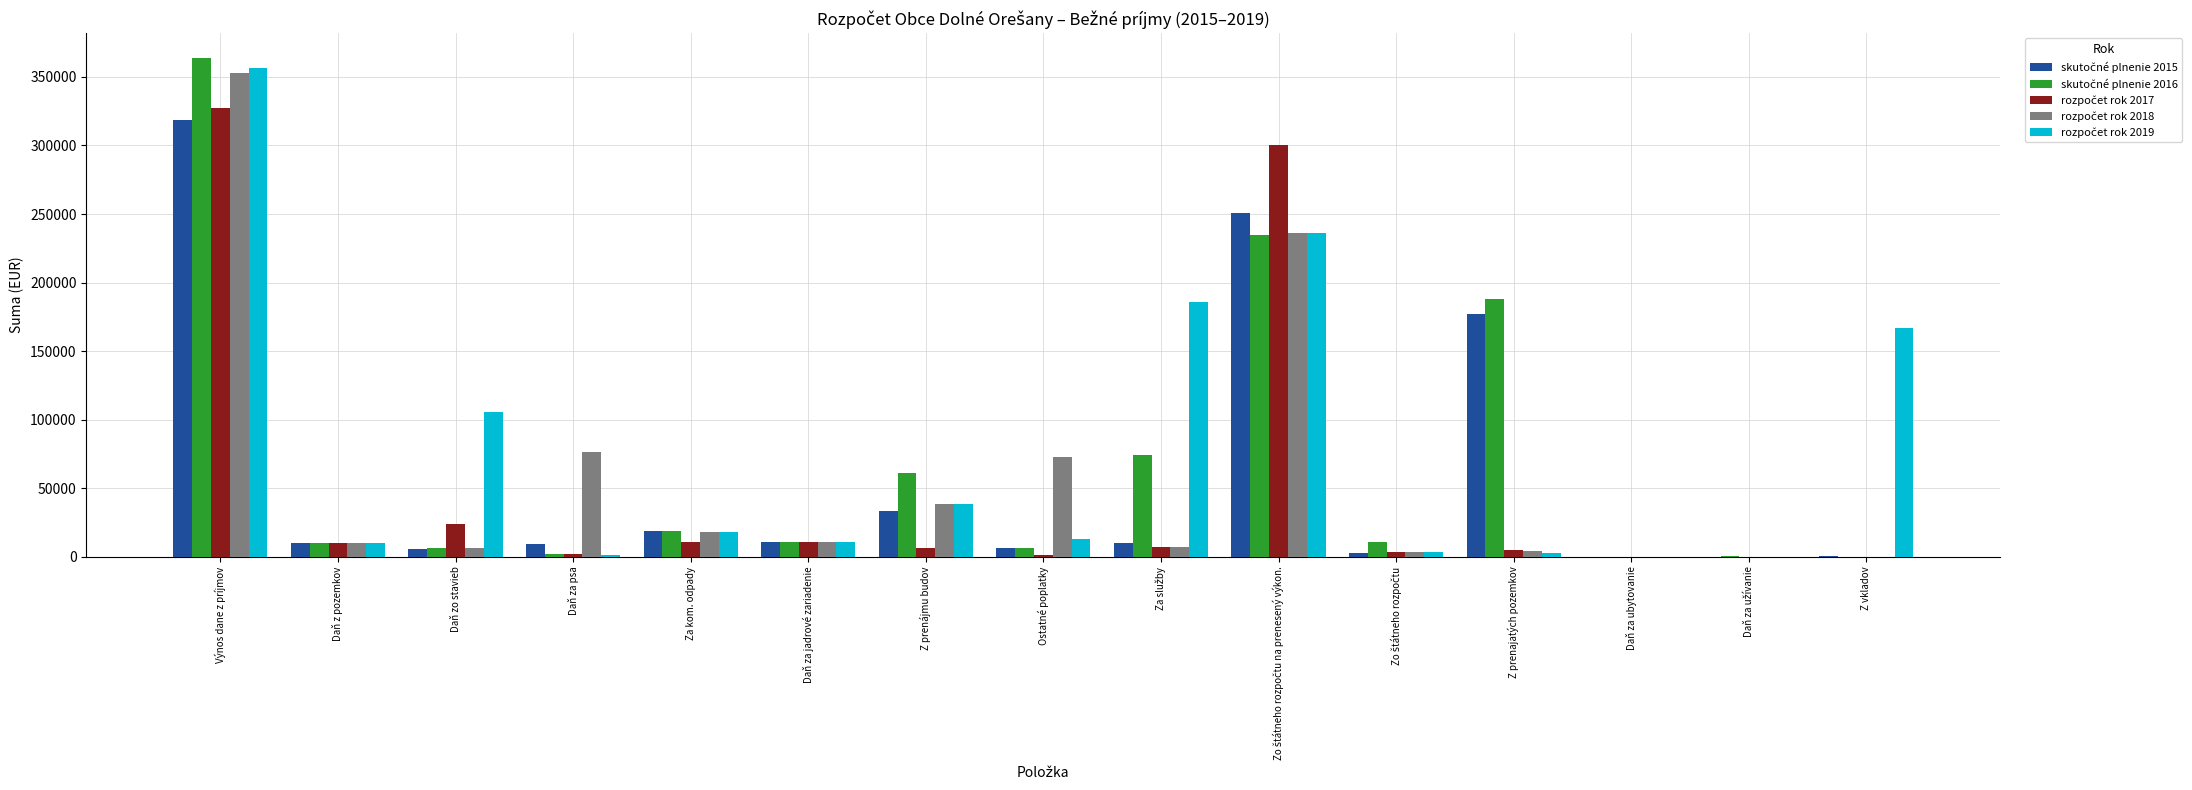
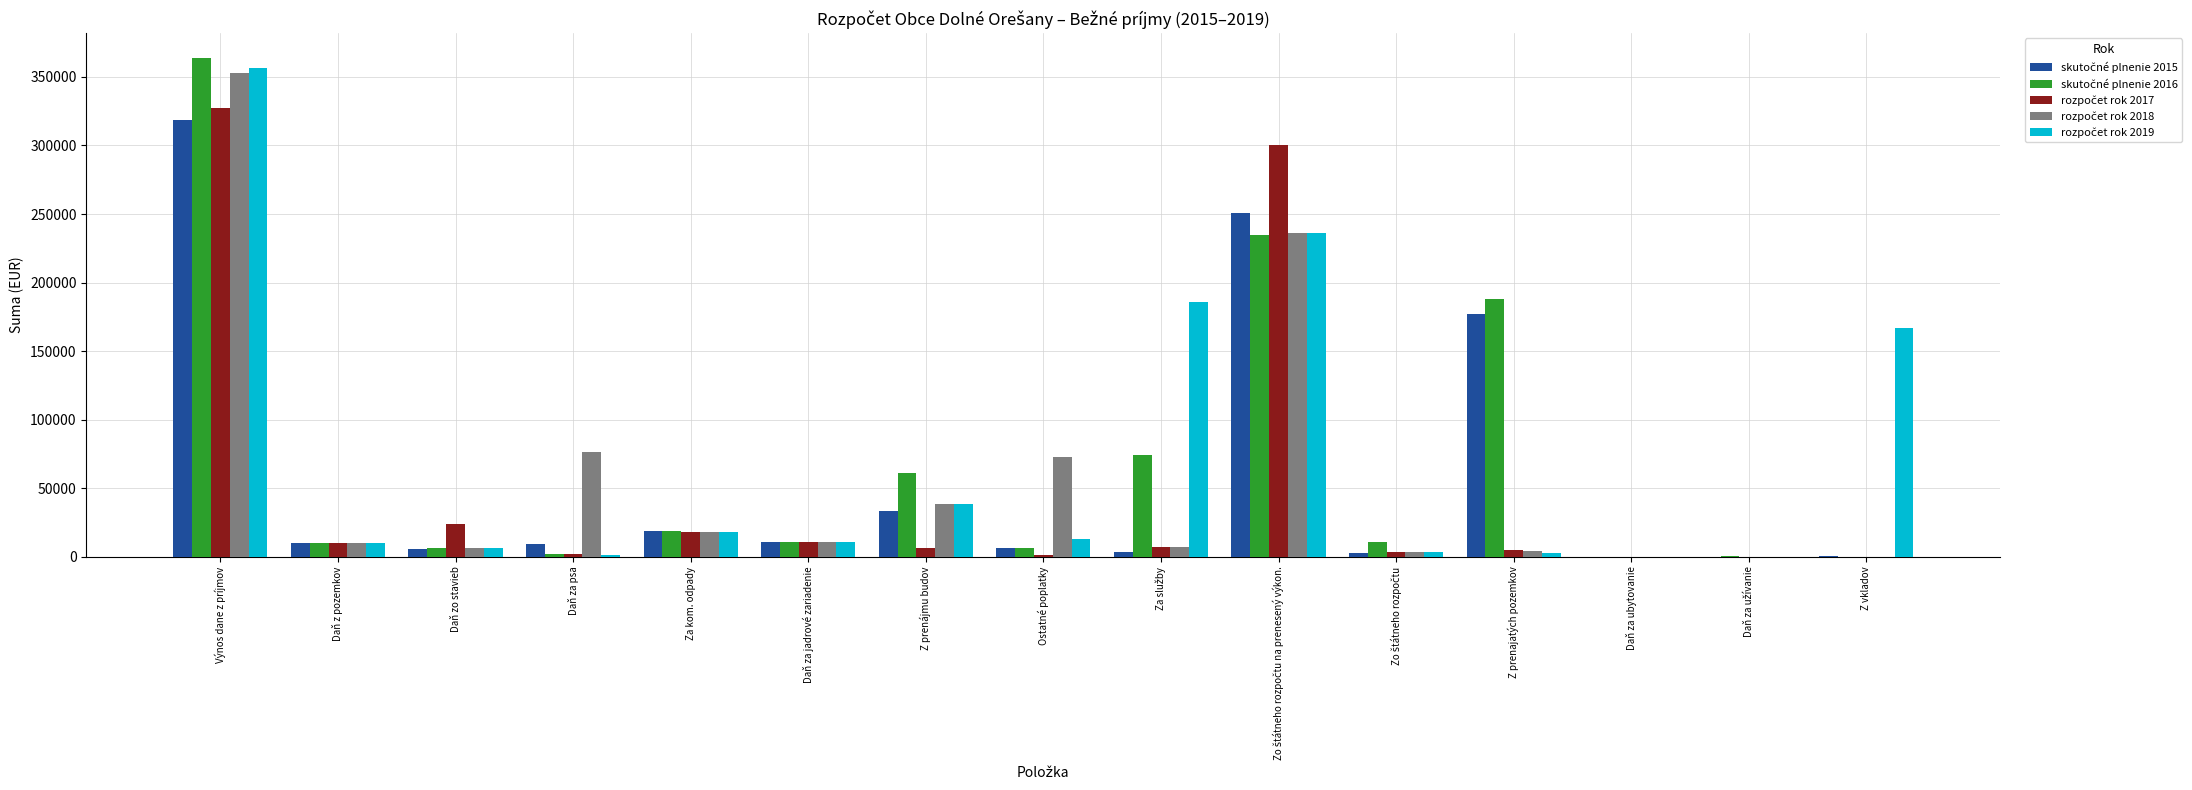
  {
    "skutočné plnenie 2015": {
      "Výnos dane z príjmov": 319000,
      "Daň z pozemkov": 10000,
      "Daň zo stavieb": 6000,
      "Daň za psa": 9000,
      "Za kom. odpady": 19000,
      "Daň za jadrové zariadenie": 11000,
      "Z prenájmu budov": 34000,
      "Ostatné poplatky": 6000,
-     "Za služby": 10000,
+     "Za služby": 4000,
      "Zo štátneho rozpočtu na prenesený výkon.": 251000,
      "Zo štátneho rozpočtu": 3000,
      "Z prenajatých pozemkov": 177000
    },
    "skutočné plnenie 2016": {
      "Výnos dane z príjmov": 364000,
      "Daň z pozemkov": 10000,
      "Daň zo stavieb": 6000,
      "Daň za psa": 2000,
      "Za kom. odpady": 19000,
      "Daň za jadrové zariadenie": 11000,
      "Z prenájmu budov": 61000,
      "Ostatné poplatky": 6000,
      "Za služby": 74000,
      "Zo štátneho rozpočtu na prenesený výkon.": 235000,
      "Zo štátneho rozpočtu": 11000,
      "Z prenajatých pozemkov": 188000
    },
    "rozpočet rok 2017": {
      "Výnos dane z príjmov": 327000,
      "Daň z pozemkov": 10000,
      "Daň zo stavieb": 24000,
-     "Za kom. odpady": 11000,
+     "Za kom. odpady": 18000,
      "Daň za jadrové zariadenie": 11000,
      "Z prenájmu budov": 7000,
      "Za služby": 7000,
      "Zo štátneho rozpočtu na prenesený výkon.": 301000,
      "Zo štátneho rozpočtu": 4000,
      "Z prenajatých pozemkov": 5000
    },
    "rozpočet rok 2018": {
      "Výnos dane z príjmov": 353000,
      "Daň z pozemkov": 10000,
      "Daň zo stavieb": 6000,
      "Daň za psa": 76000,
      "Za kom. odpady": 18000,
      "Daň za jadrové zariadenie": 11000,
      "Z prenájmu budov": 39000,
      "Ostatné poplatky": 73000,
      "Za služby": 7000,
      "Zo štátneho rozpočtu na prenesený výkon.": 236000,
      "Zo štátneho rozpočtu": 4000,
      "Z prenajatých pozemkov": 4000
    },
    "rozpočet rok 2019": {
      "Výnos dane z príjmov": 356000,
      "Daň z pozemkov": 10000,
-     "Daň zo stavieb": 105000,
+     "Daň zo stavieb": 6000,
      "Za kom. odpady": 18000,
      "Daň za jadrové zariadenie": 11000,
      "Z prenájmu budov": 39000,
      "Ostatné poplatky": 13000,
      "Za služby": 186000,
      "Zo štátneho rozpočtu na prenesený výkon.": 236000,
      "Zo štátneho rozpočtu": 4000,
      "Z prenajatých pozemkov": 3000,
      "Z vkladov": 167000
    }
  }
